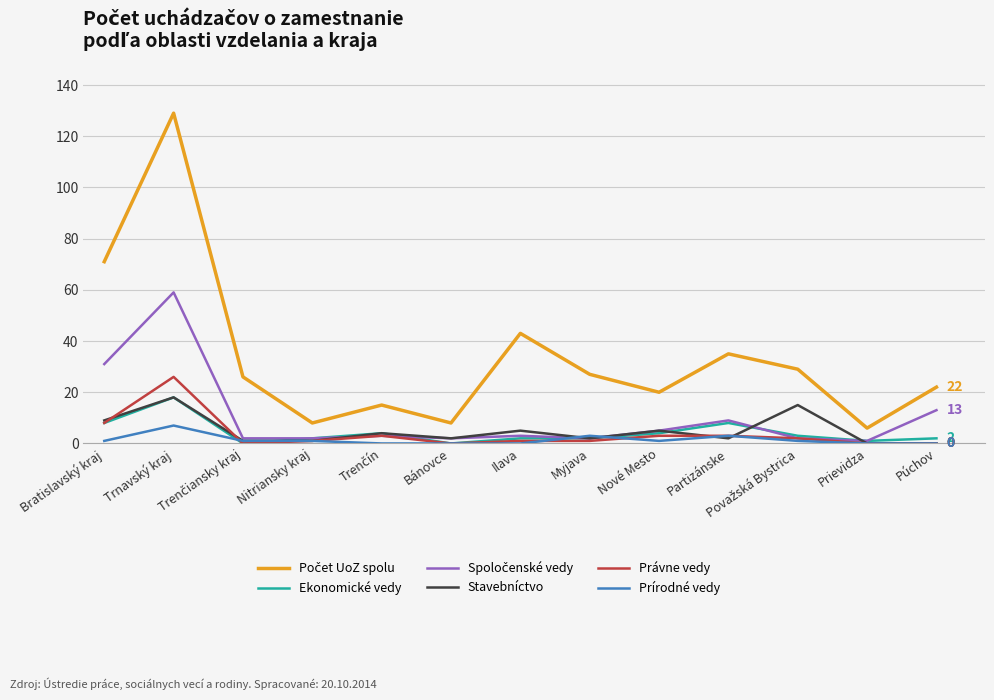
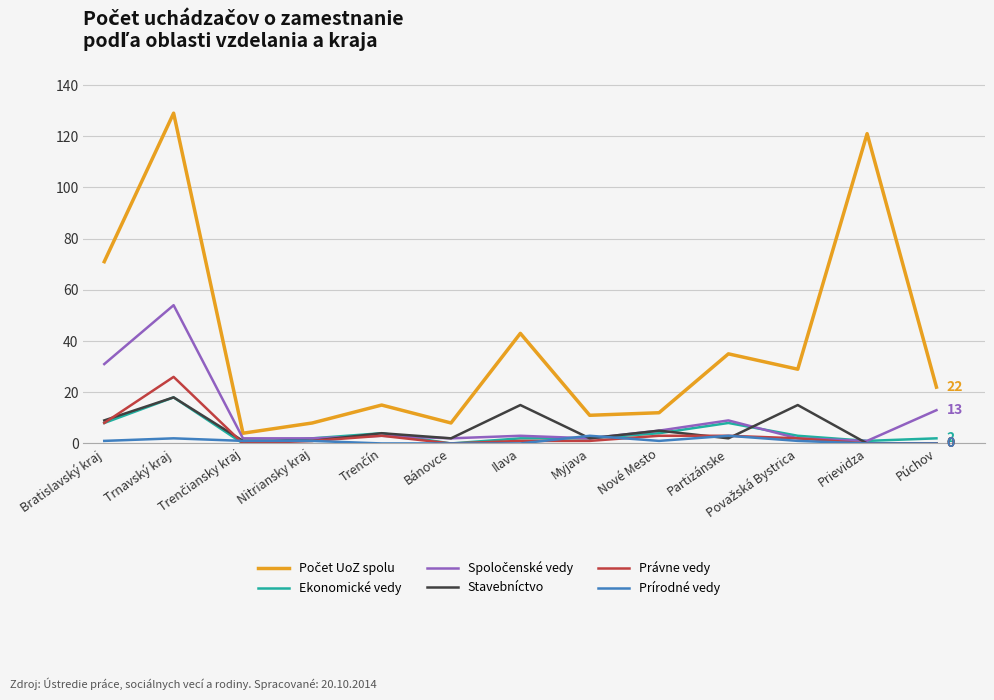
  {
    "Počet UoZ spolu": {
      "Bratislavský kraj": 71,
      "Trnavský kraj": 129,
-     "Trenčiansky kraj": 26,
+     "Trenčiansky kraj": 4,
      "Nitriansky kraj": 8,
      "Trenčín": 15,
      "Bánovce": 8,
      "Ilava": 43,
-     "Myjava": 27,
-     "Nové Mesto": 20,
+     "Myjava": 11,
+     "Nové Mesto": 12,
      "Partizánske": 35,
      "Považská Bystrica": 29,
-     "Prievidza": 6
+     "Prievidza": 121
    },
    "Ekonomické vedy": {
      "Partizánske": 8,
      "Považská Bystrica": 3
    },
    "Spoločenské vedy": {
      "Bratislavský kraj": 31,
-     "Trnavský kraj": 59,
+     "Trnavský kraj": 54,
      "Ilava": 3,
      "Partizánske": 9
    },
    "Stavebníctvo": {
      "Bratislavský kraj": 9,
-     "Ilava": 5,
+     "Ilava": 15,
      "Partizánske": 2,
      "Považská Bystrica": 15
    },
    "Právne vedy": {
      "Trnavský kraj": 26,
      "Nové Mesto": 3
    },
    "Prírodné vedy": {
      "Bratislavský kraj": 1,
-     "Trnavský kraj": 7,
+     "Trnavský kraj": 2,
      "Trenčín": 0,
      "Ilava": 0,
      "Myjava": 3,
      "Nové Mesto": 1
    }
  }
